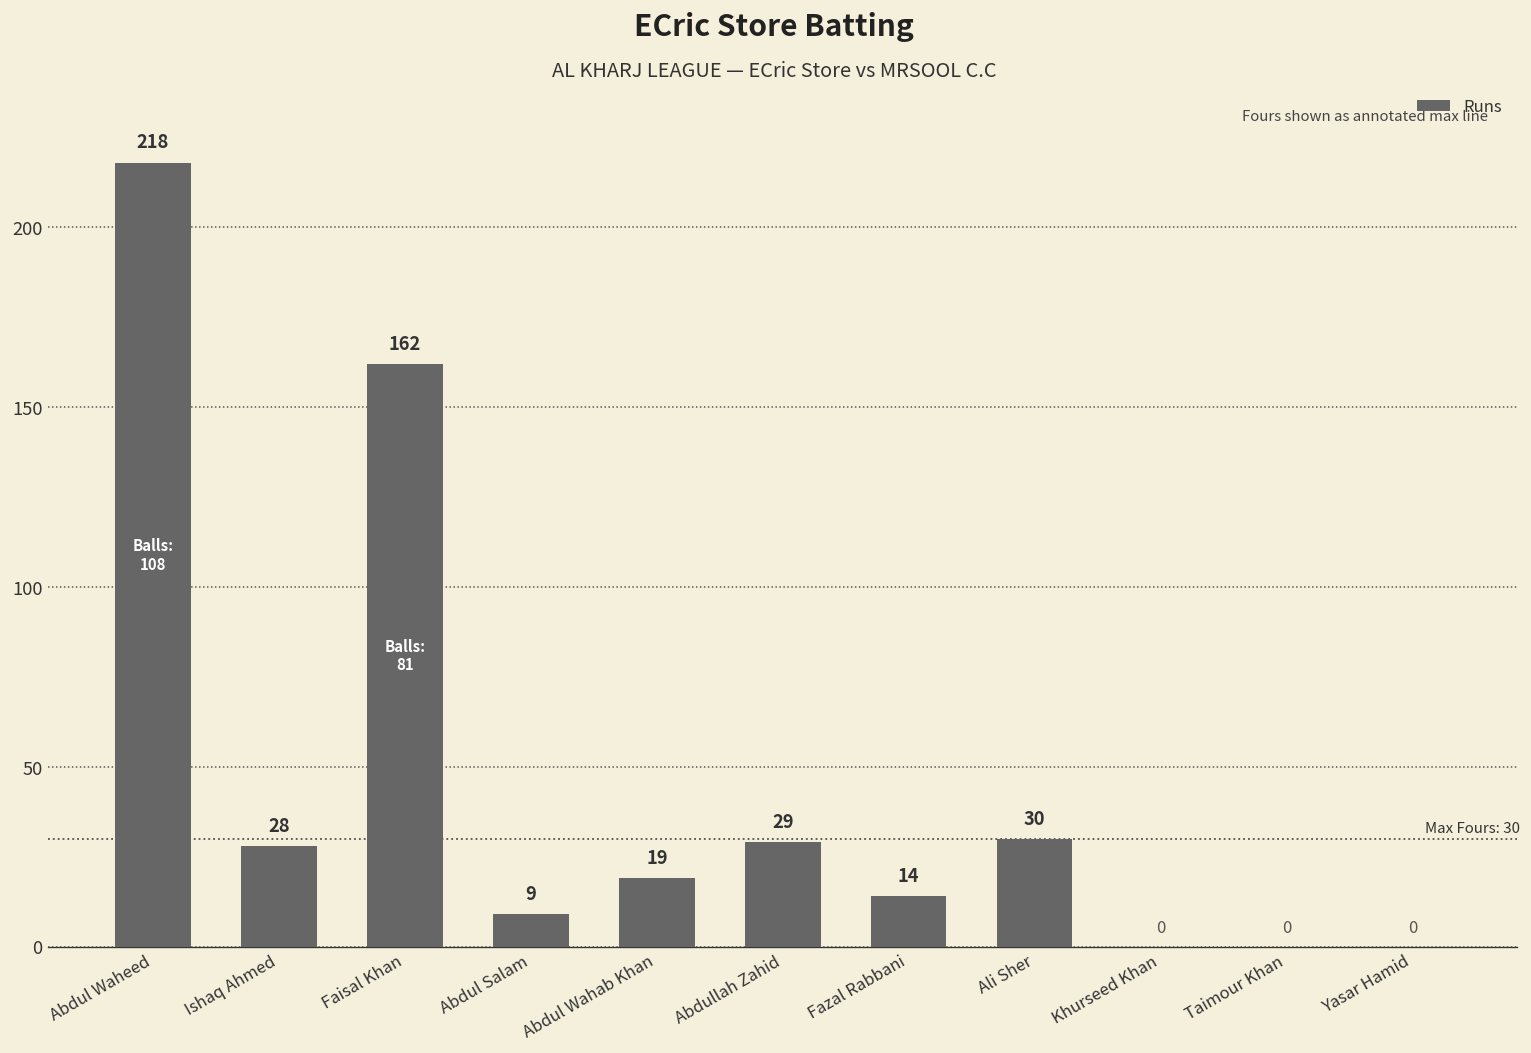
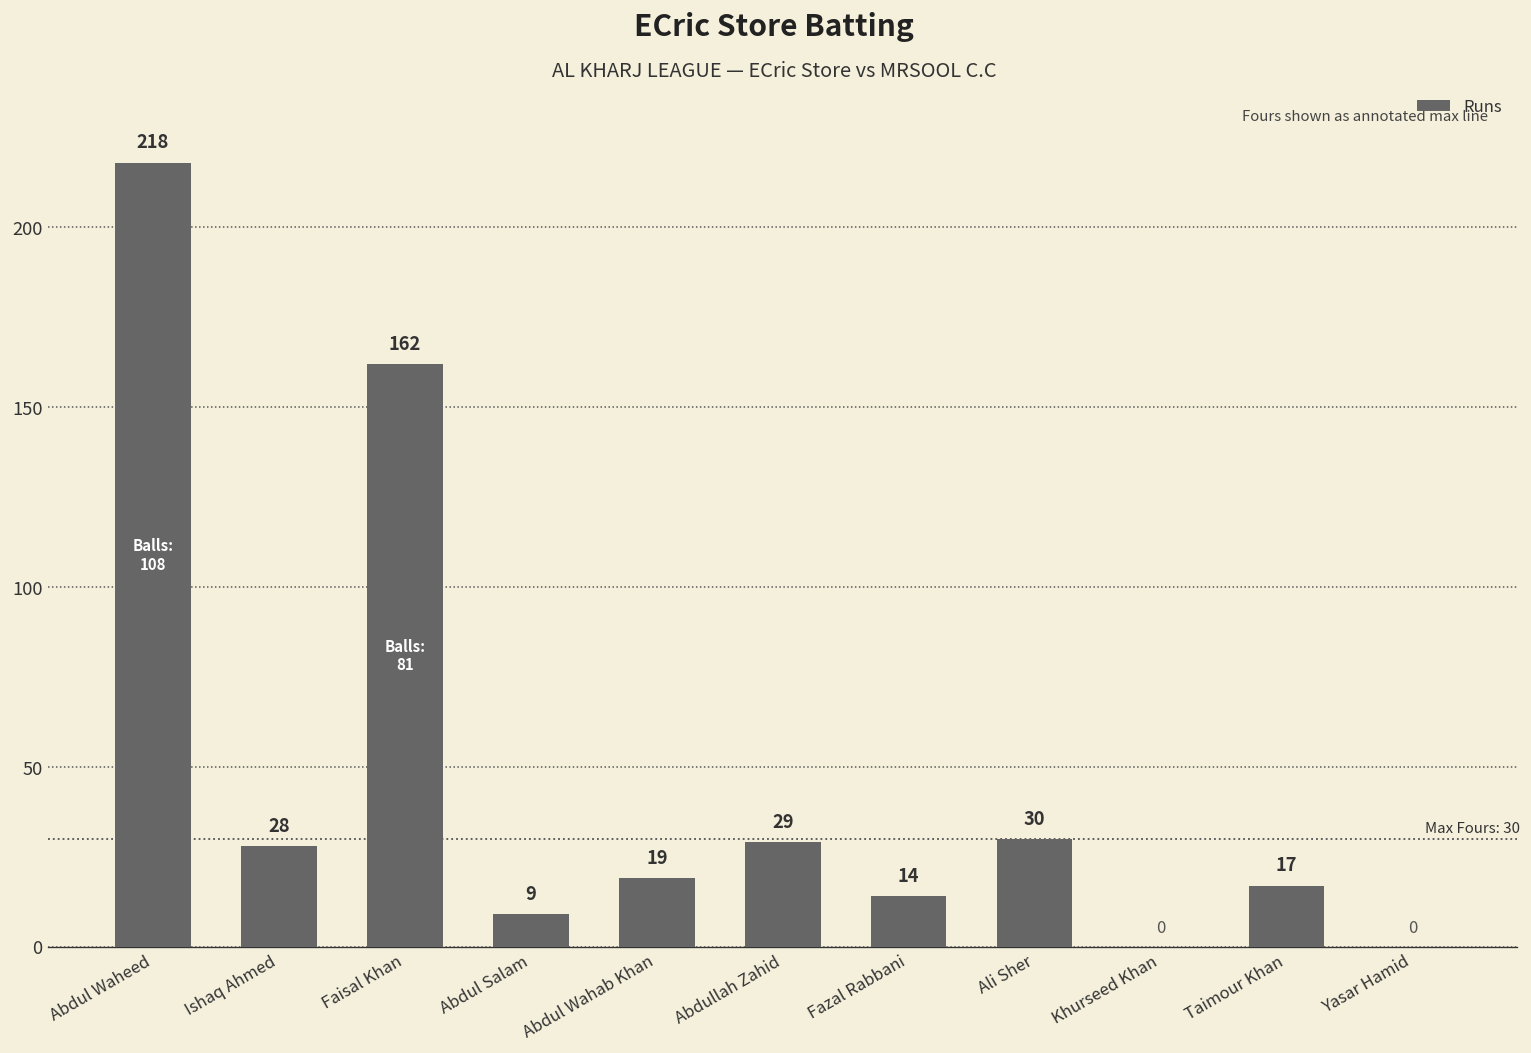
  {
    "Abdul Waheed": 218,
    "Ishaq Ahmed": 28,
    "Faisal Khan": 162,
    "Abdul Salam": 9,
    "Abdul Wahab Khan": 19,
    "Abdullah Zahid": 29,
    "Fazal Rabbani": 14,
    "Ali Sher": 30,
    "Khurseed Khan": 0,
-   "Taimour Khan": 0,
+   "Taimour Khan": 17,
    "Yasar Hamid": 0
  }
